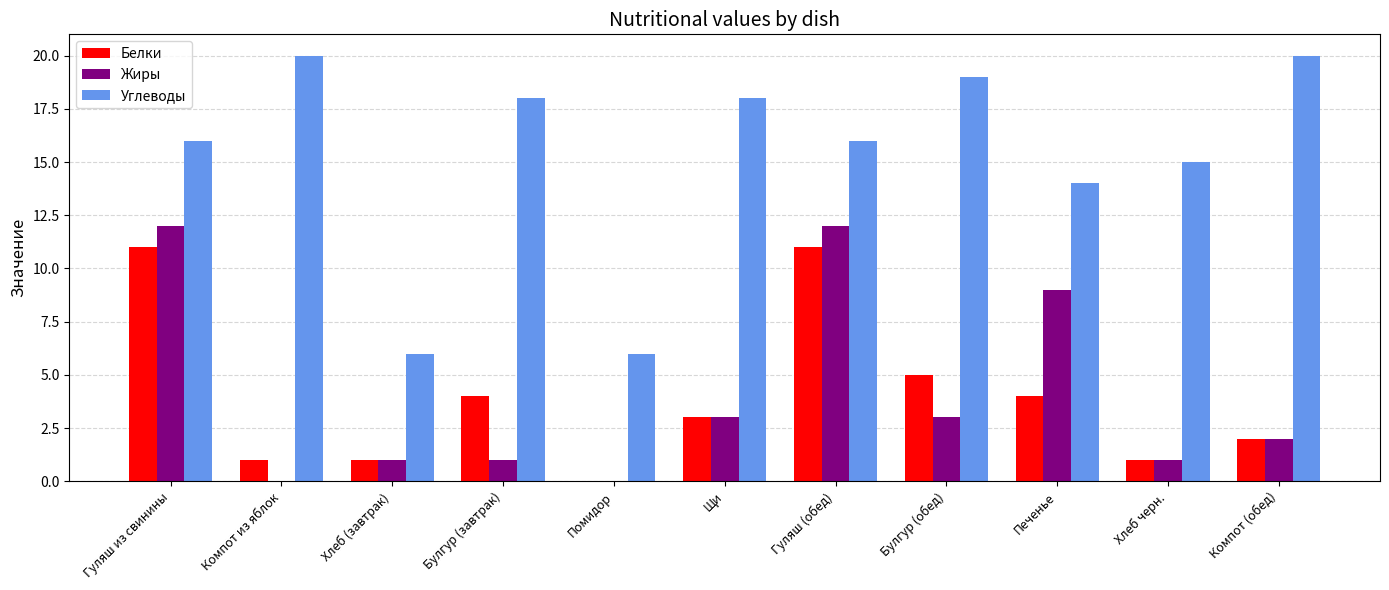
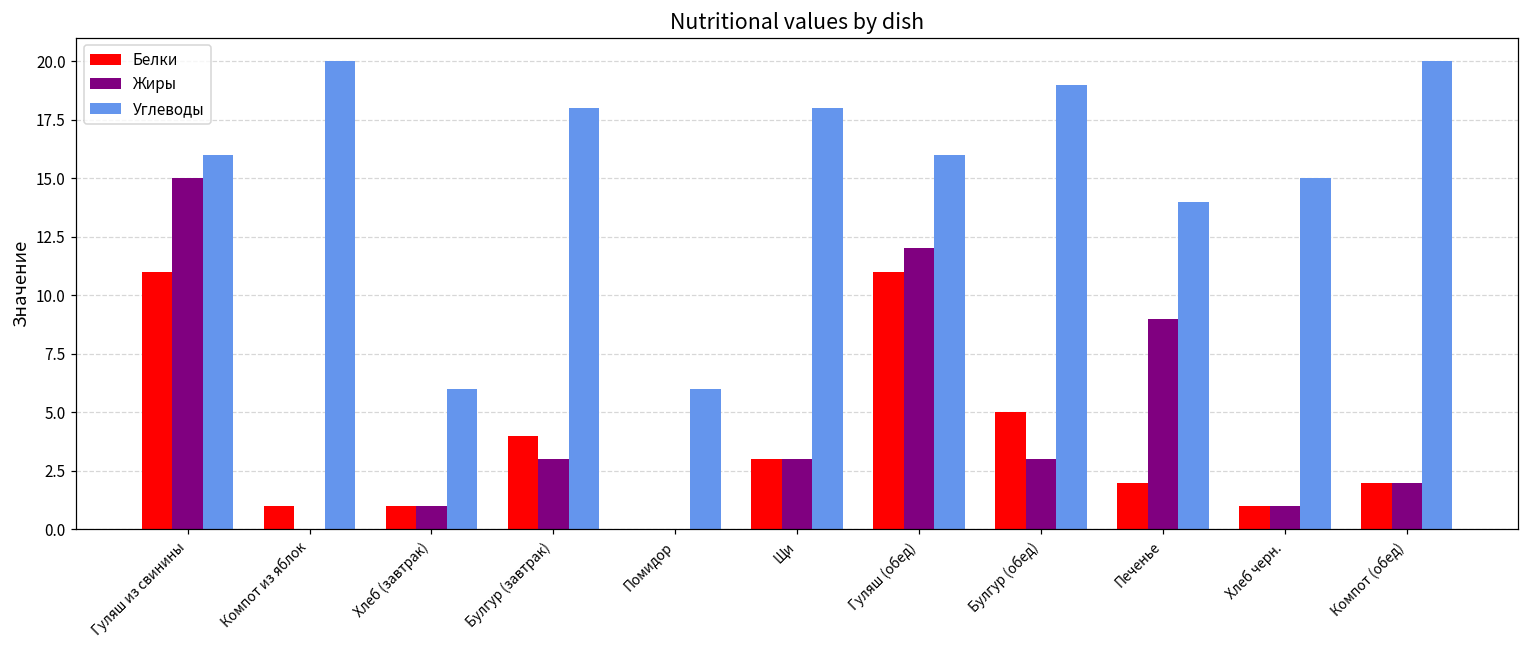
  {
    "Белки": {
      "Гуляш из свинины": 11,
      "Компот из яблок": 1,
      "Хлеб (завтрак)": 1,
      "Булгур (завтрак)": 4,
      "Помидор": 0,
      "Щи": 3,
      "Гуляш (обед)": 11,
      "Булгур (обед)": 5,
-     "Печенье": 4,
+     "Печенье": 2,
      "Хлеб черн.": 1,
      "Компот (обед)": 2
    },
    "Жиры": {
-     "Гуляш из свинины": 12,
+     "Гуляш из свинины": 15,
      "Компот из яблок": 0,
      "Хлеб (завтрак)": 1,
-     "Булгур (завтрак)": 1,
+     "Булгур (завтрак)": 3,
      "Помидор": 0,
      "Щи": 3,
      "Гуляш (обед)": 12,
      "Булгур (обед)": 3,
      "Печенье": 9,
      "Хлеб черн.": 1,
      "Компот (обед)": 2
    },
    "Углеводы": {
      "Гуляш из свинины": 16,
      "Компот из яблок": 20,
      "Хлеб (завтрак)": 6,
      "Булгур (завтрак)": 18,
      "Помидор": 6,
      "Щи": 18,
      "Гуляш (обед)": 16,
      "Булгур (обед)": 19,
      "Печенье": 14,
      "Хлеб черн.": 15,
      "Компот (обед)": 20
    }
  }
